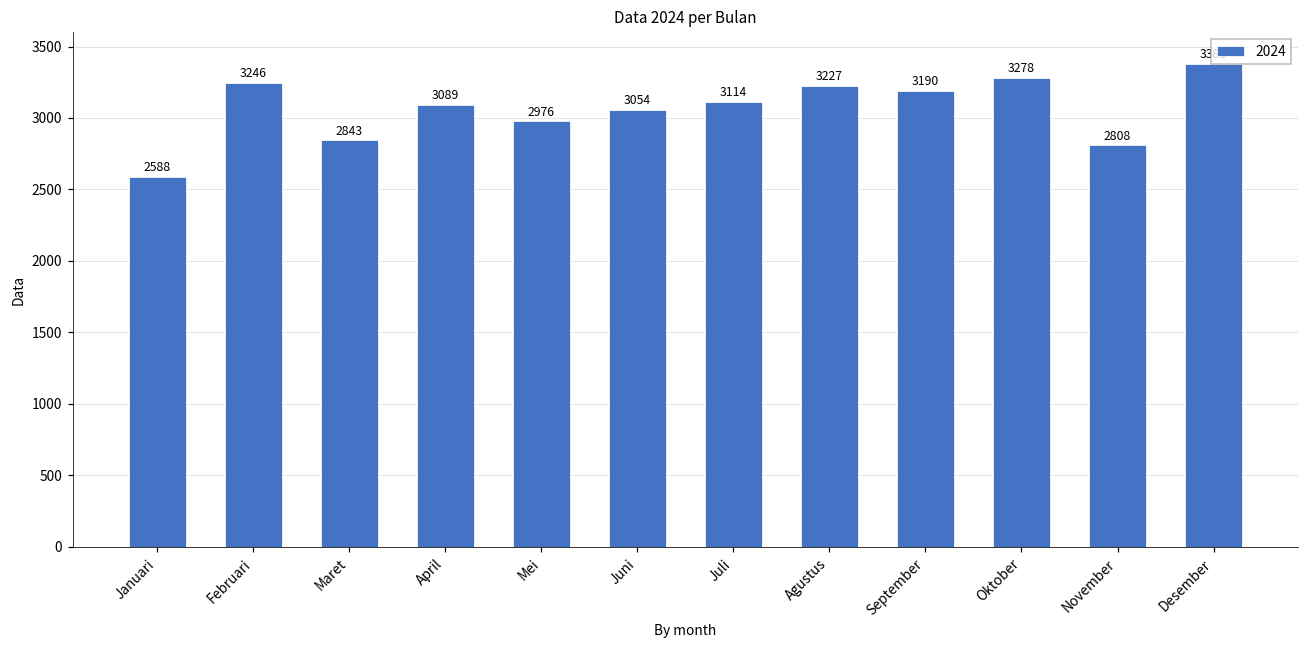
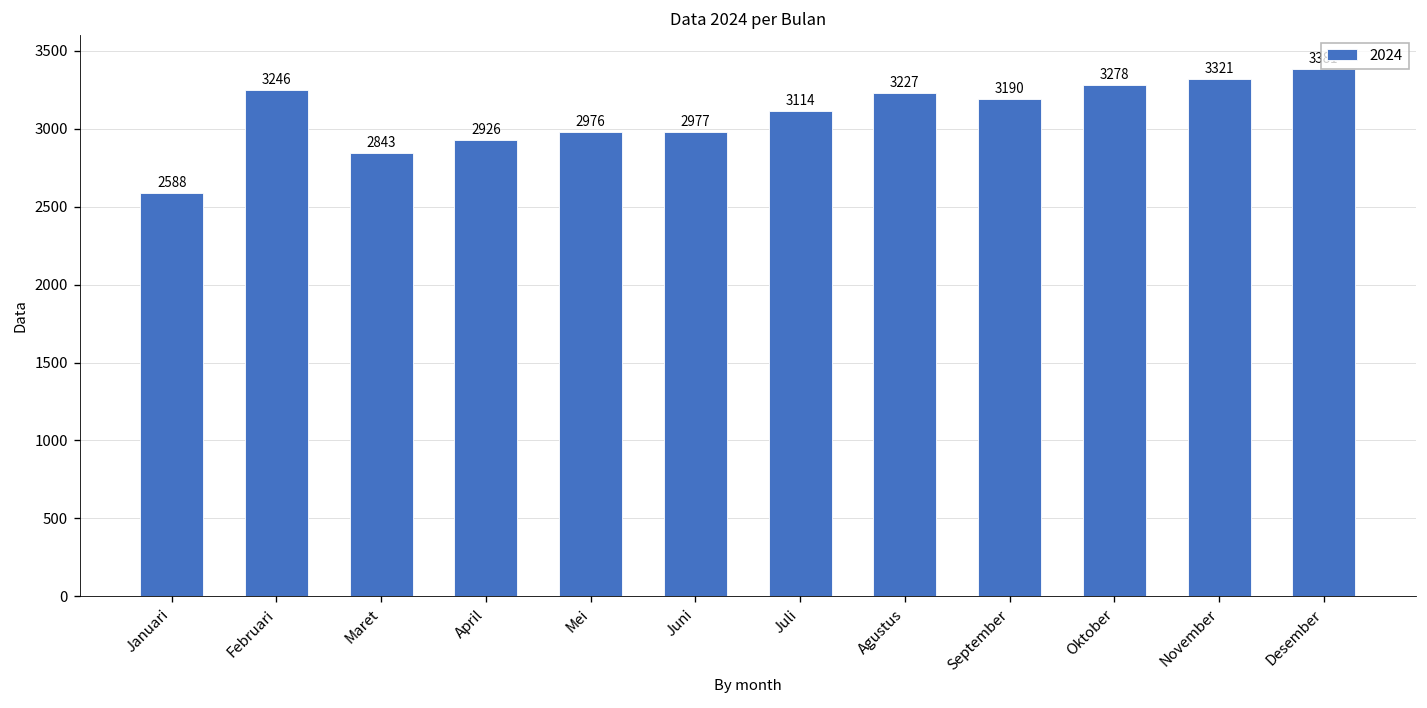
  {
    "Januari": 2588,
    "Februari": 3246,
    "Maret": 2843,
-   "April": 3089,
+   "April": 2926,
    "Mei": 2976,
-   "Juni": 3054,
+   "Juni": 2977,
    "Juli": 3114,
    "Agustus": 3227,
    "September": 3190,
    "Oktober": 3278,
-   "November": 2808
+   "November": 3321
  }
